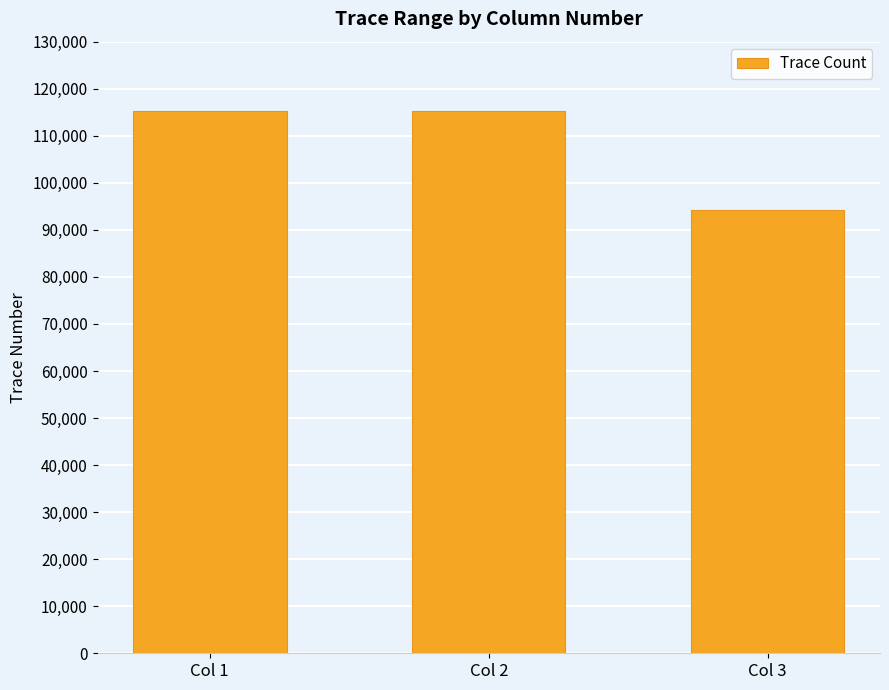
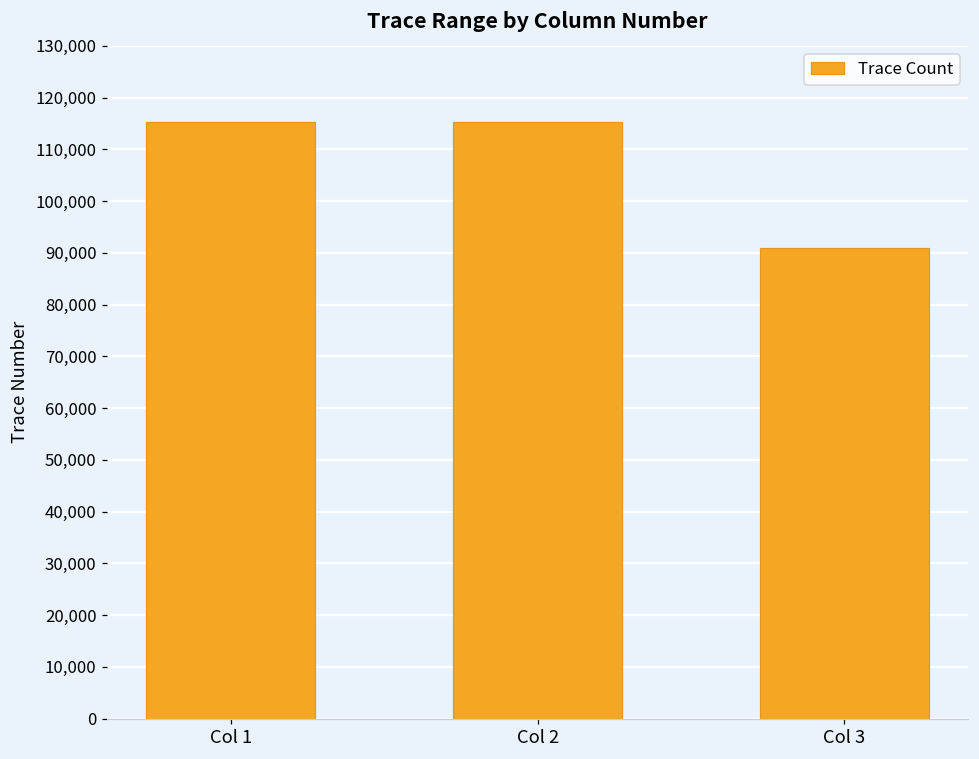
  {
    "Col 1": "115,000",
    "Col 2": "115,000",
-   "Col 3": "94,000"
+   "Col 3": "91,000"
  }
